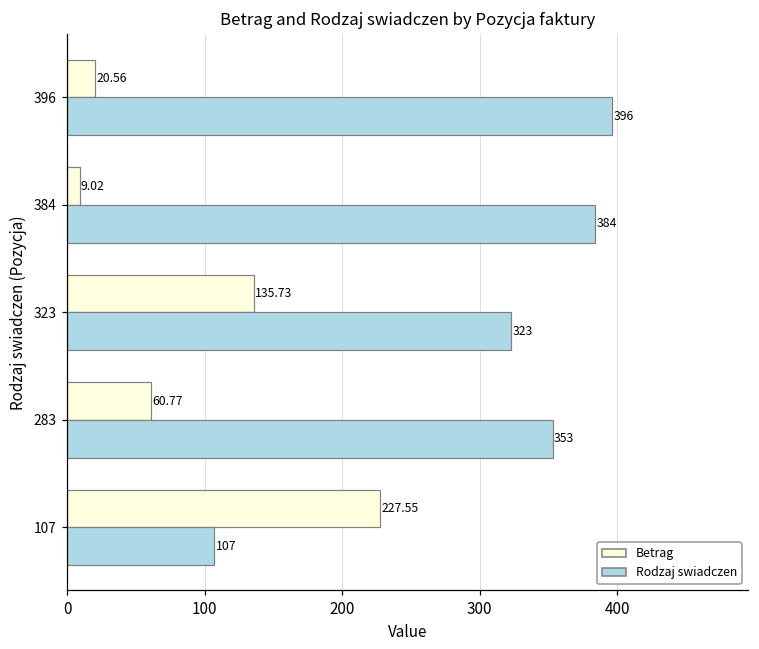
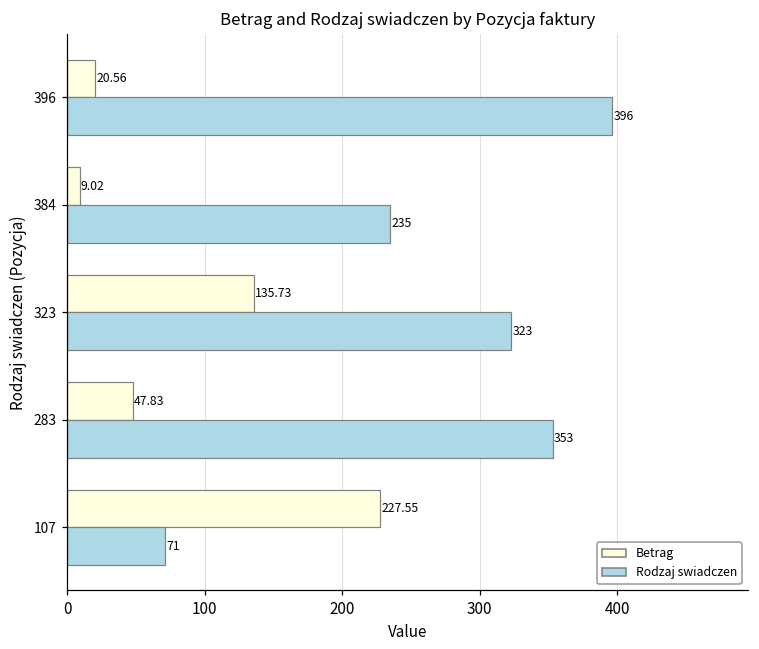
  {
    "Betrag": {
      "396": 20.56,
      "384": 9.02,
      "323": 135.73,
-     "283": 60.77,
+     "283": 47.83,
      "107": 227.55
    },
    "Rodzaj swiadczen": {
      "396": 396,
-     "384": 384,
+     "384": 235,
      "323": 323,
      "283": 353,
-     "107": 107
+     "107": 71
    }
  }
